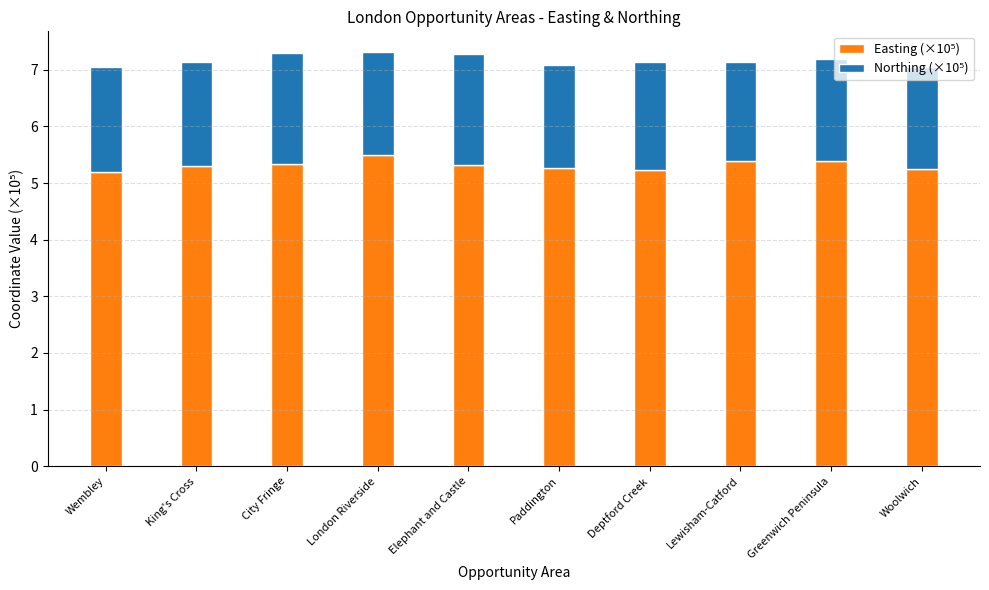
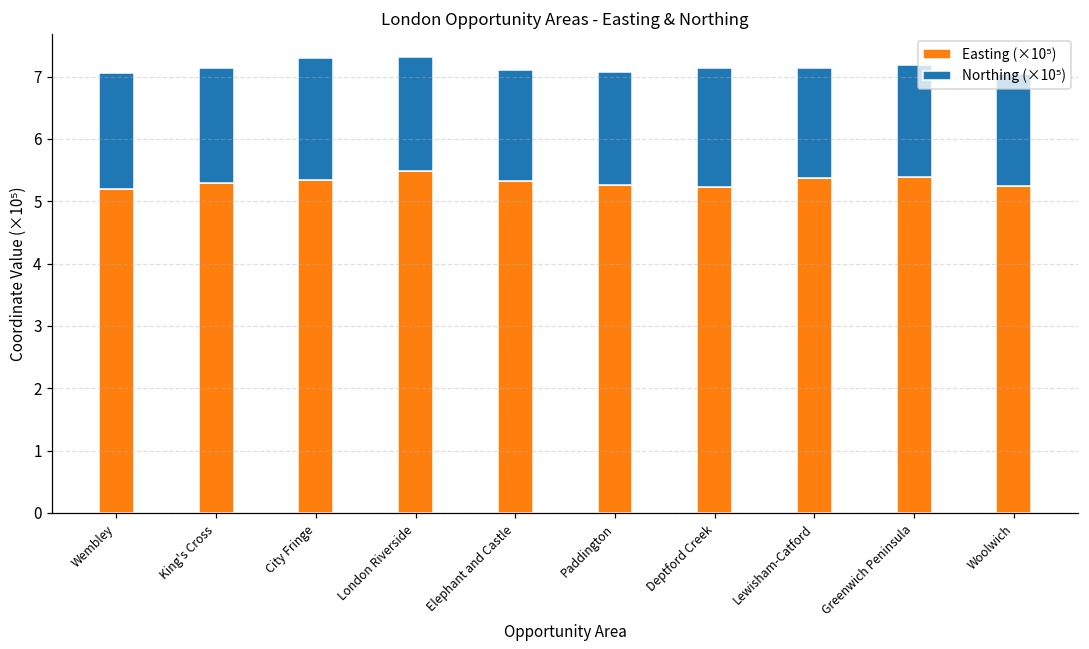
  {
    "Easting (×10⁵)": {
      "Wembley": 5.2,
      "King's Cross": 5.3,
      "City Fringe": 5.3,
      "London Riverside": 5.5,
      "Elephant and Castle": 5.3,
      "Paddington": 5.3,
      "Deptford Creek": 5.2,
      "Lewisham-Catford": 5.4,
      "Greenwich Peninsula": 5.4,
      "Woolwich": 5.3
    },
    "Northing (×10⁵)": {
      "Wembley": 1.9,
      "King's Cross": 1.8,
      "City Fringe": 2.0,
      "London Riverside": 1.8,
-     "Elephant and Castle": 2.0,
+     "Elephant and Castle": 1.8,
      "Paddington": 1.8,
      "Deptford Creek": 1.9,
      "Lewisham-Catford": 1.8,
      "Greenwich Peninsula": 1.8
    }
  }
